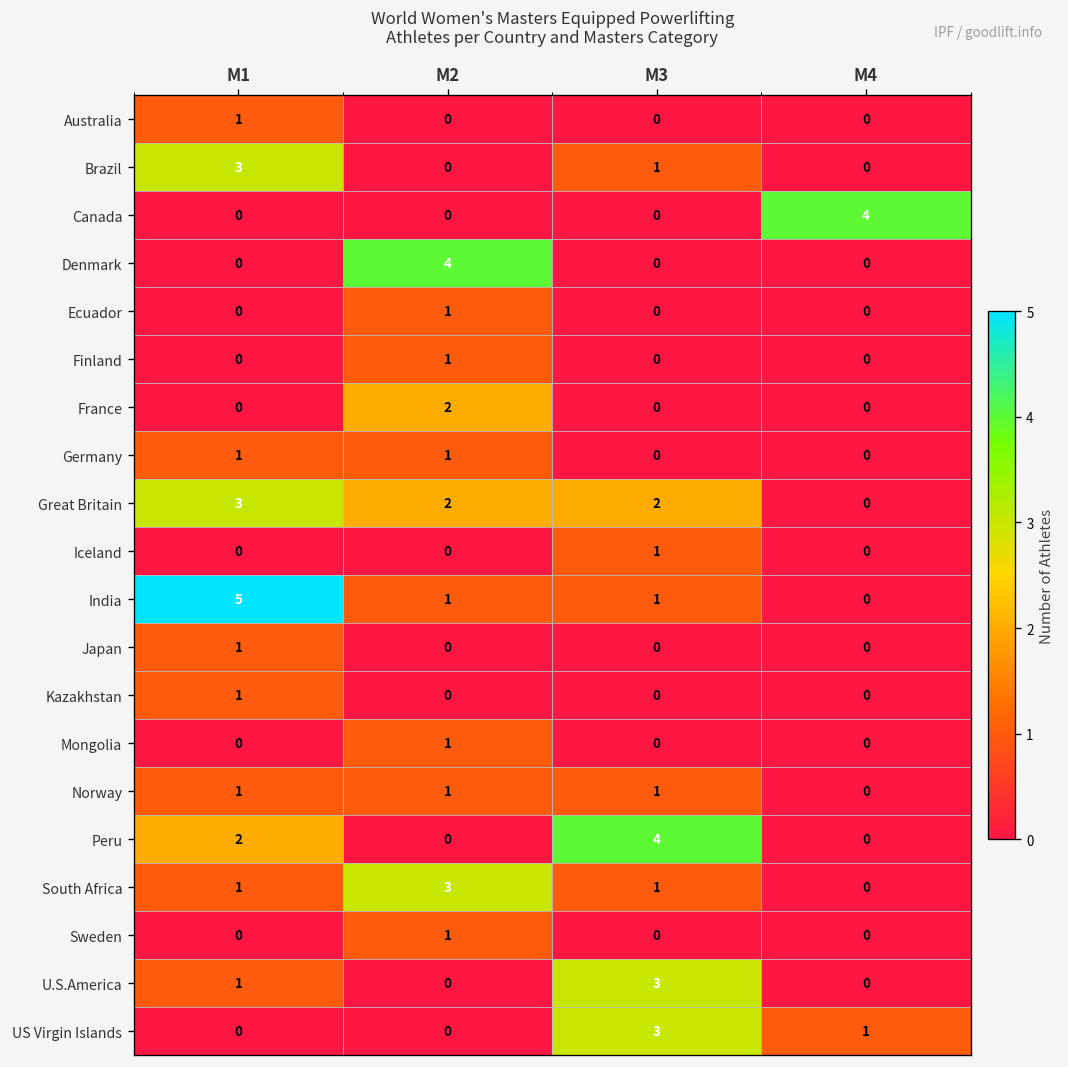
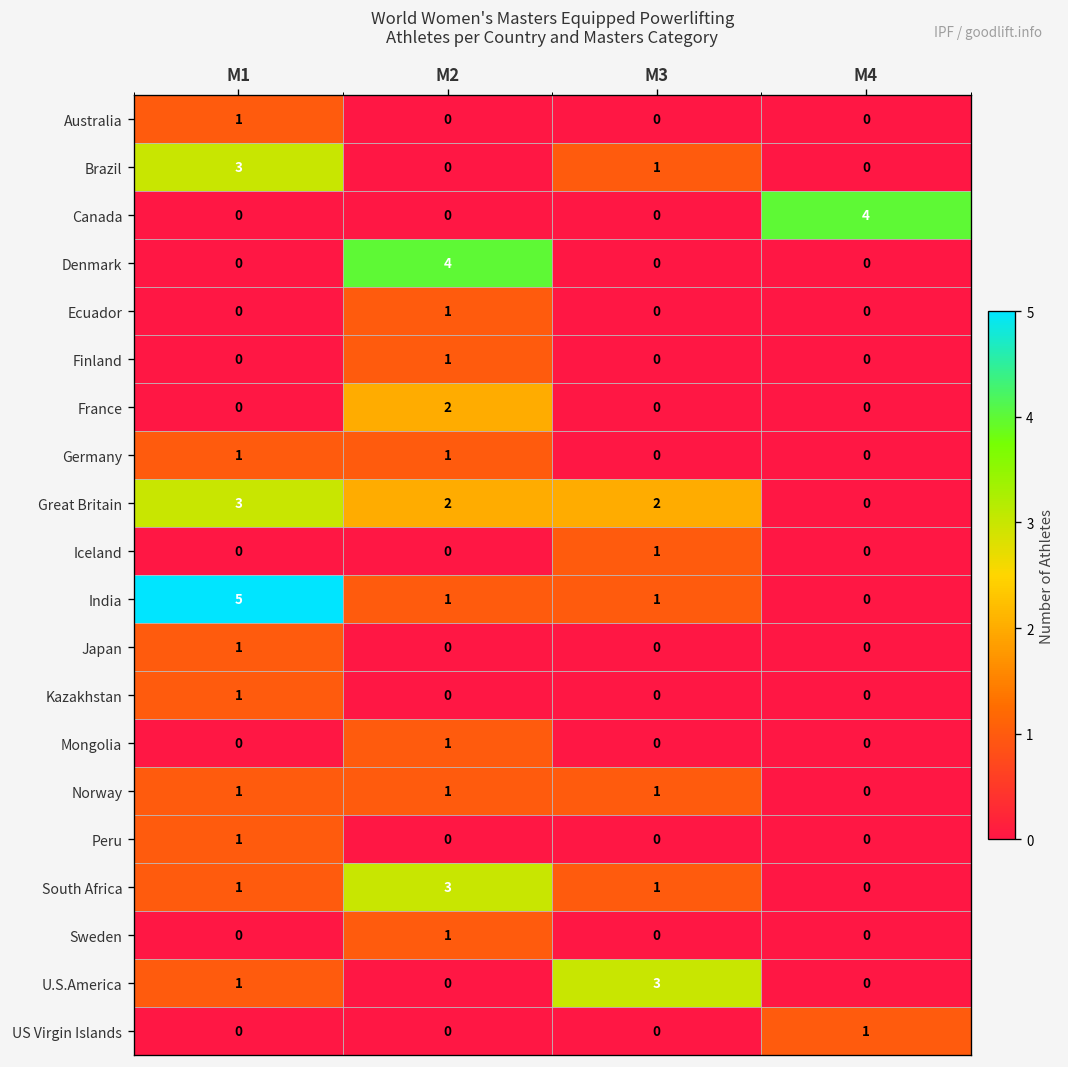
  {
    "Australia": {
      "M1": 1,
      "M2": 0,
      "M3": 0,
      "M4": 0
    },
    "Brazil": {
      "M1": 3,
      "M2": 0,
      "M3": 1,
      "M4": 0
    },
    "Canada": {
      "M1": 0,
      "M2": 0,
      "M3": 0,
      "M4": 4
    },
    "Denmark": {
      "M1": 0,
      "M2": 4,
      "M3": 0,
      "M4": 0
    },
    "Ecuador": {
      "M1": 0,
      "M2": 1,
      "M3": 0,
      "M4": 0
    },
    "Finland": {
      "M1": 0,
      "M2": 1,
      "M3": 0,
      "M4": 0
    },
    "France": {
      "M1": 0,
      "M2": 2,
      "M3": 0,
      "M4": 0
    },
    "Germany": {
      "M1": 1,
      "M2": 1,
      "M3": 0,
      "M4": 0
    },
    "Great Britain": {
      "M1": 3,
      "M2": 2,
      "M3": 2,
      "M4": 0
    },
    "Iceland": {
      "M1": 0,
      "M2": 0,
      "M3": 1,
      "M4": 0
    },
    "India": {
      "M1": 5,
      "M2": 1,
      "M3": 1,
      "M4": 0
    },
    "Japan": {
      "M1": 1,
      "M2": 0,
      "M3": 0,
      "M4": 0
    },
    "Kazakhstan": {
      "M1": 1,
      "M2": 0,
      "M3": 0,
      "M4": 0
    },
    "Mongolia": {
      "M1": 0,
      "M2": 1,
      "M3": 0,
      "M4": 0
    },
    "Norway": {
      "M1": 1,
      "M2": 1,
      "M3": 1,
      "M4": 0
    },
    "Peru": {
-     "M1": 2,
+     "M1": 1,
      "M2": 0,
-     "M3": 4,
+     "M3": 0,
      "M4": 0
    },
    "South Africa": {
      "M1": 1,
      "M2": 3,
      "M3": 1,
      "M4": 0
    },
    "Sweden": {
      "M1": 0,
      "M2": 1,
      "M3": 0,
      "M4": 0
    },
    "U.S.America": {
      "M1": 1,
      "M2": 0,
      "M3": 3,
      "M4": 0
    },
    "US Virgin Islands": {
      "M1": 0,
      "M2": 0,
-     "M3": 3,
+     "M3": 0,
      "M4": 1
    }
  }
